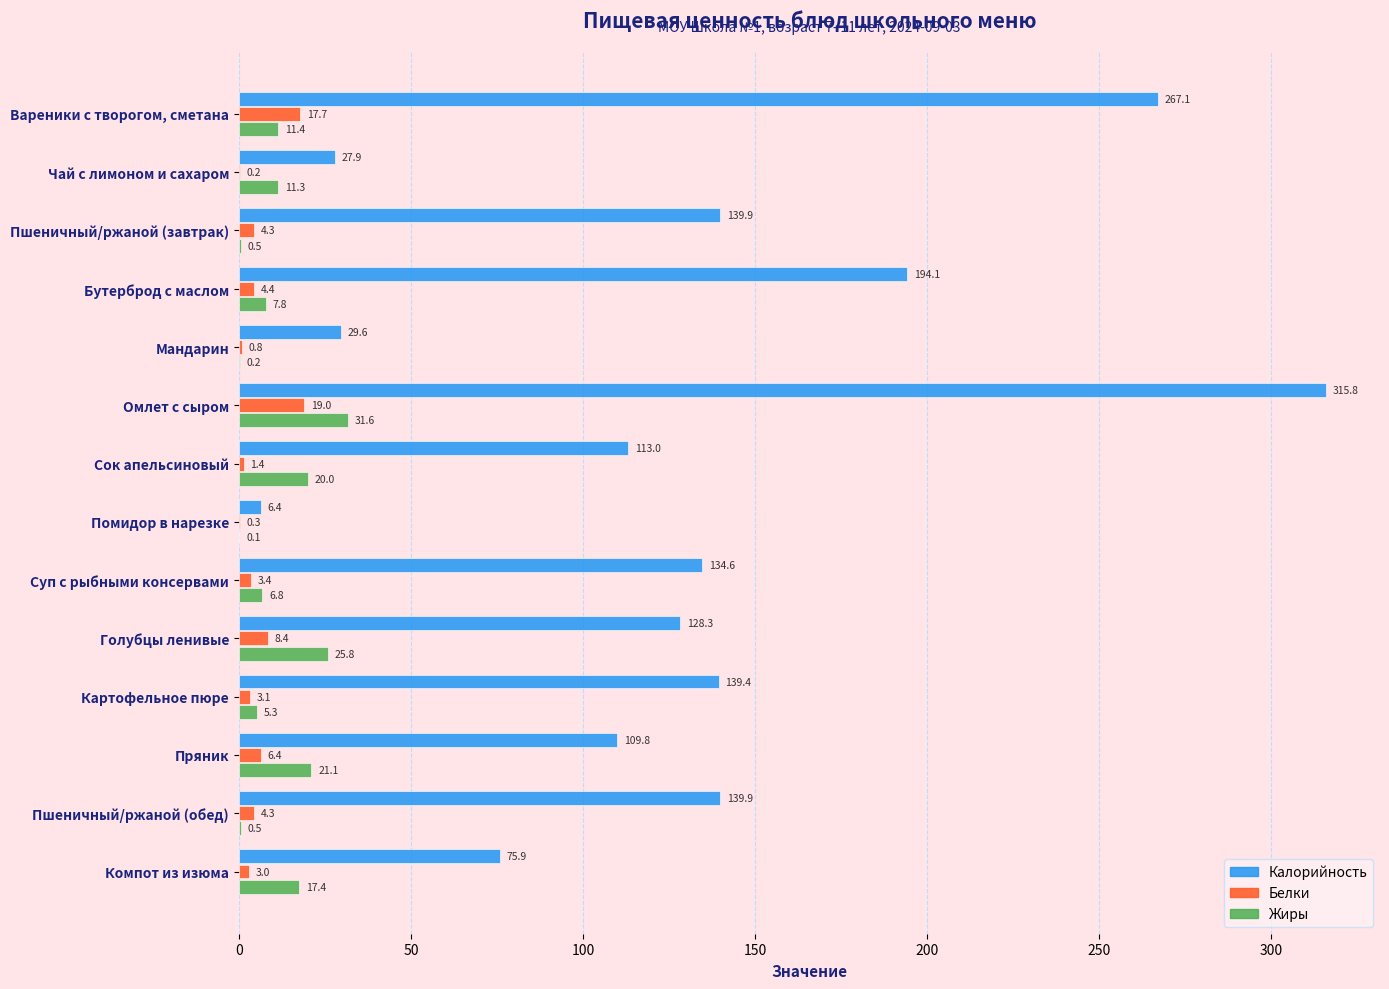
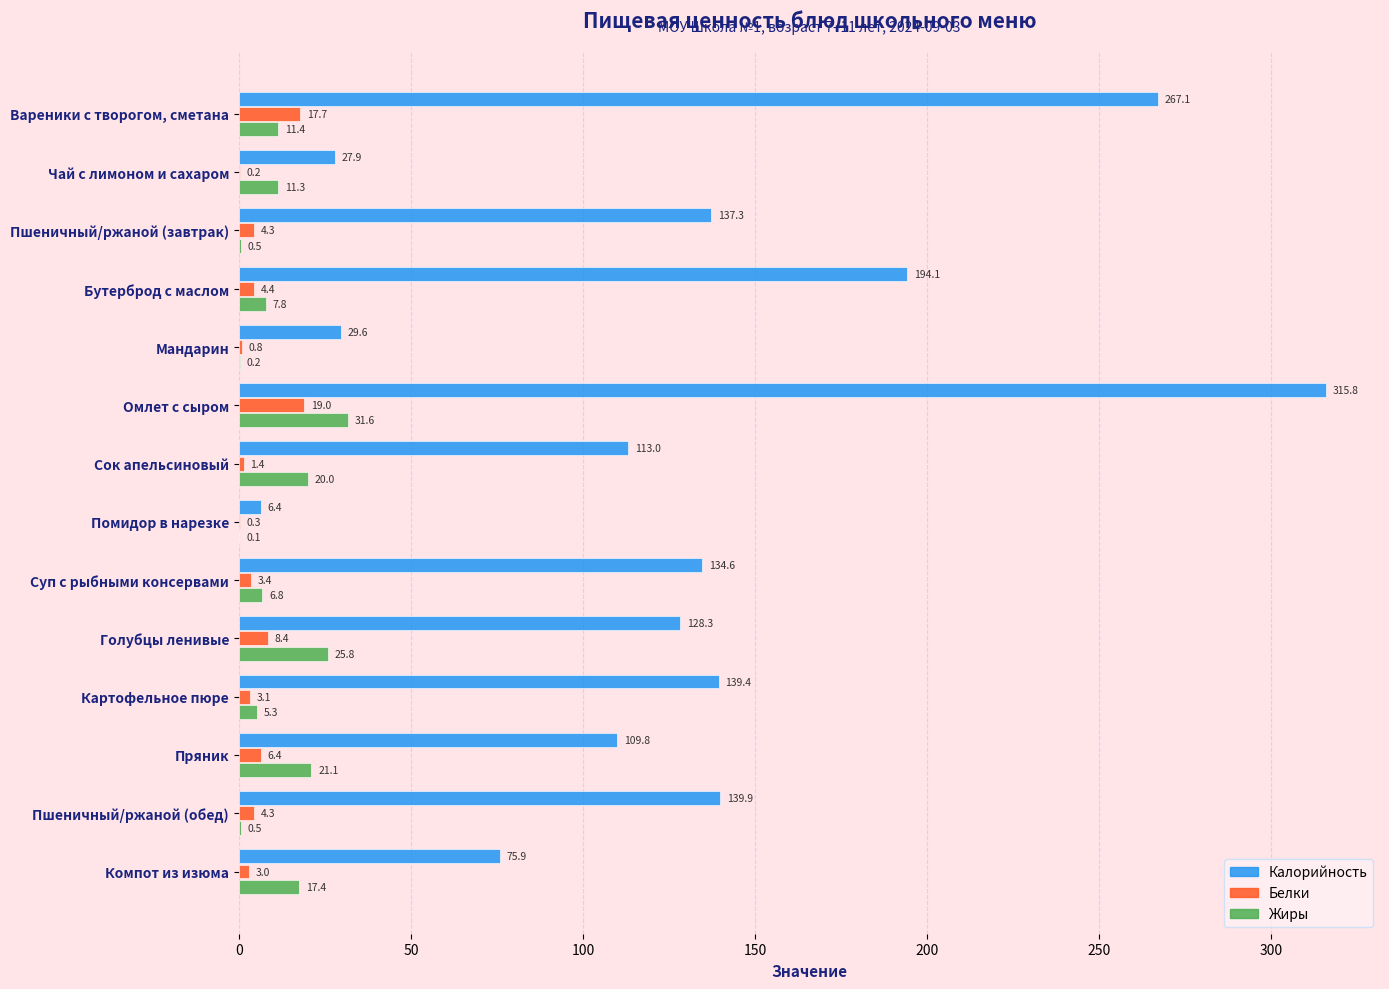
  {
    "Калорийность": {
      "Вареники с творогом, сметана": 267.1,
      "Чай с лимоном и сахаром": 27.9,
-     "Пшеничный/ржаной (завтрак)": 139.9,
+     "Пшеничный/ржаной (завтрак)": 137.3,
      "Бутерброд с маслом": 194.1,
      "Мандарин": 29.6,
      "Омлет с сыром": 315.8,
      "Сок апельсиновый": 113.0,
      "Помидор в нарезке": 6.4,
      "Суп с рыбными консервами": 134.6,
      "Голубцы ленивые": 128.3,
      "Картофельное пюре": 139.4,
      "Пряник": 109.8,
      "Пшеничный/ржаной (обед)": 139.9,
      "Компот из изюма": 75.9
    },
    "Белки": {
      "Вареники с творогом, сметана": 17.7,
      "Чай с лимоном и сахаром": 0.2,
      "Пшеничный/ржаной (завтрак)": 4.3,
      "Бутерброд с маслом": 4.4,
      "Мандарин": 0.8,
      "Омлет с сыром": 19.0,
      "Сок апельсиновый": 1.4,
      "Помидор в нарезке": 0.3,
      "Суп с рыбными консервами": 3.4,
      "Голубцы ленивые": 8.4,
      "Картофельное пюре": 3.1,
      "Пряник": 6.4,
      "Пшеничный/ржаной (обед)": 4.3,
      "Компот из изюма": 3.0
    },
    "Жиры": {
      "Вареники с творогом, сметана": 11.4,
      "Чай с лимоном и сахаром": 11.3,
      "Пшеничный/ржаной (завтрак)": 0.5,
      "Бутерброд с маслом": 7.8,
      "Мандарин": 0.2,
      "Омлет с сыром": 31.6,
      "Сок апельсиновый": 20.0,
      "Помидор в нарезке": 0.1,
      "Суп с рыбными консервами": 6.8,
      "Голубцы ленивые": 25.8,
      "Картофельное пюре": 5.3,
      "Пряник": 21.1,
      "Пшеничный/ржаной (обед)": 0.5,
      "Компот из изюма": 17.4
    }
  }
